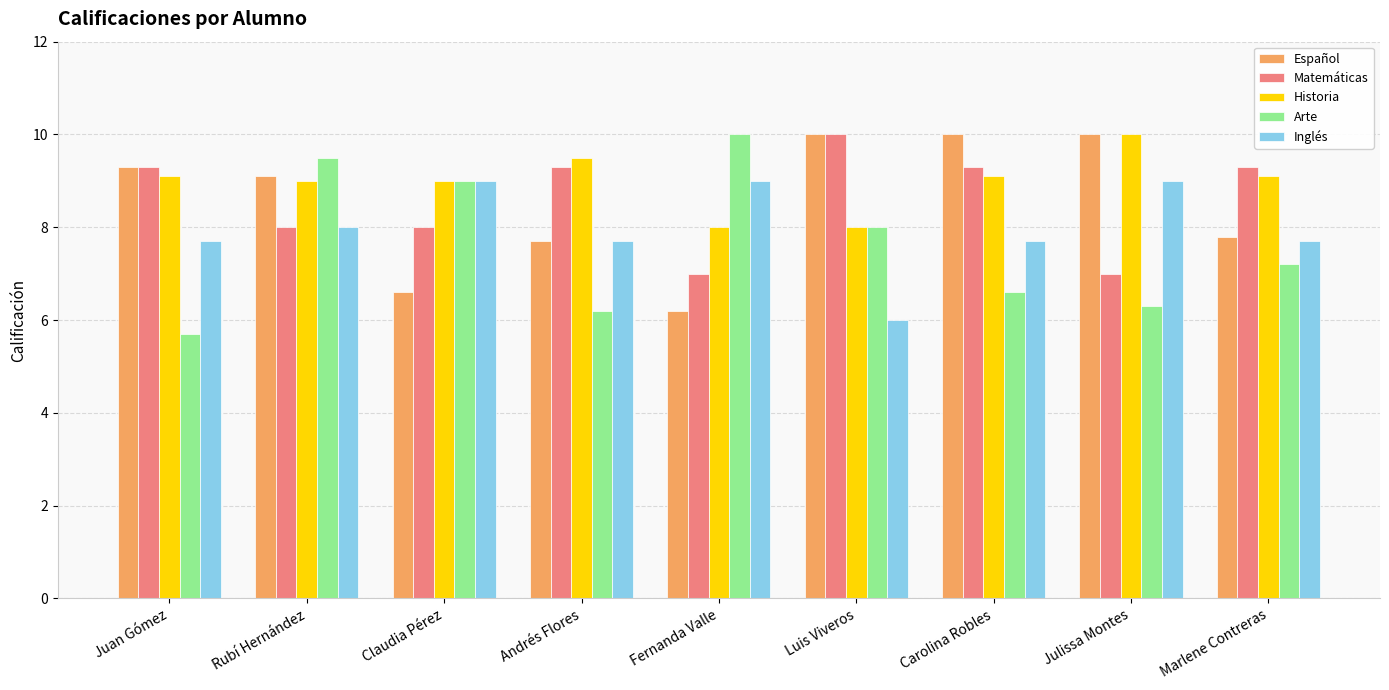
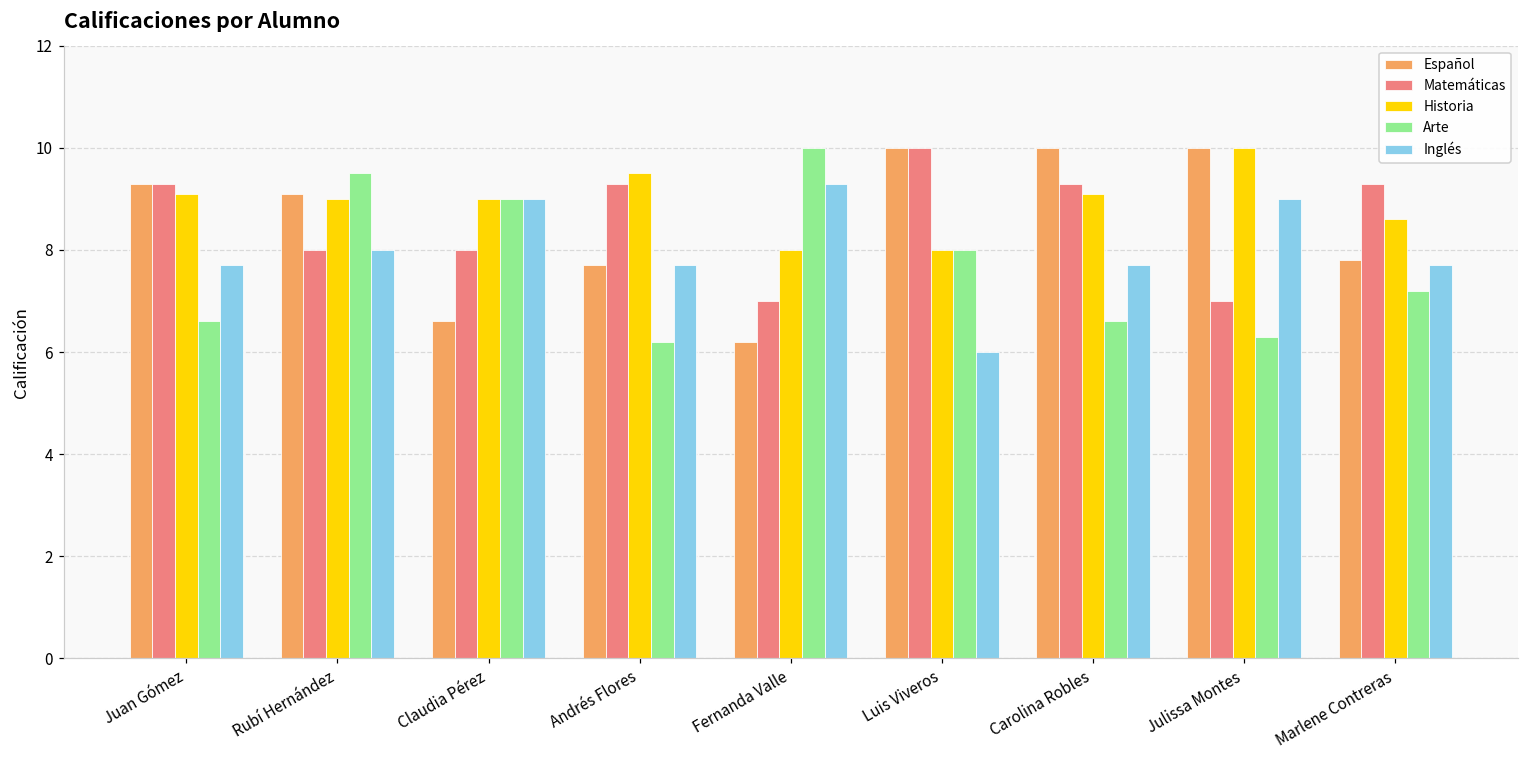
  {
    "Historia": {
      "Juan Gómez": 9.1,
      "Rubí Hernández": 9.0,
      "Claudia Pérez": 9.0,
      "Andrés Flores": 9.5,
      "Fernanda Valle": 8.0,
      "Luis Viveros": 8.0,
      "Carolina Robles": 9.1,
      "Julissa Montes": 10.0,
-     "Marlene Contreras": 9.1
+     "Marlene Contreras": 8.6
    },
    "Arte": {
-     "Juan Gómez": 5.7,
+     "Juan Gómez": 6.6,
      "Rubí Hernández": 9.5,
      "Claudia Pérez": 9.0,
      "Andrés Flores": 6.2,
      "Fernanda Valle": 10.0,
      "Luis Viveros": 8.0,
      "Carolina Robles": 6.6,
      "Julissa Montes": 6.3,
      "Marlene Contreras": 7.2
    },
    "Inglés": {
      "Juan Gómez": 7.7,
      "Rubí Hernández": 8.0,
      "Claudia Pérez": 9.0,
      "Andrés Flores": 7.7,
-     "Fernanda Valle": 9.0,
+     "Fernanda Valle": 9.3,
      "Luis Viveros": 6.0,
      "Carolina Robles": 7.7,
      "Julissa Montes": 9.0,
      "Marlene Contreras": 7.7
    }
  }
